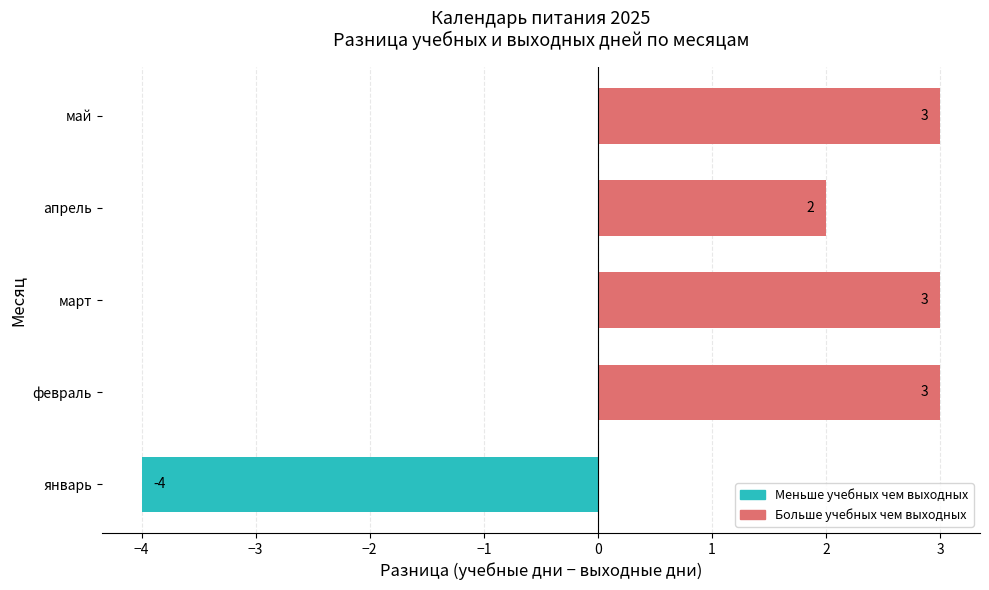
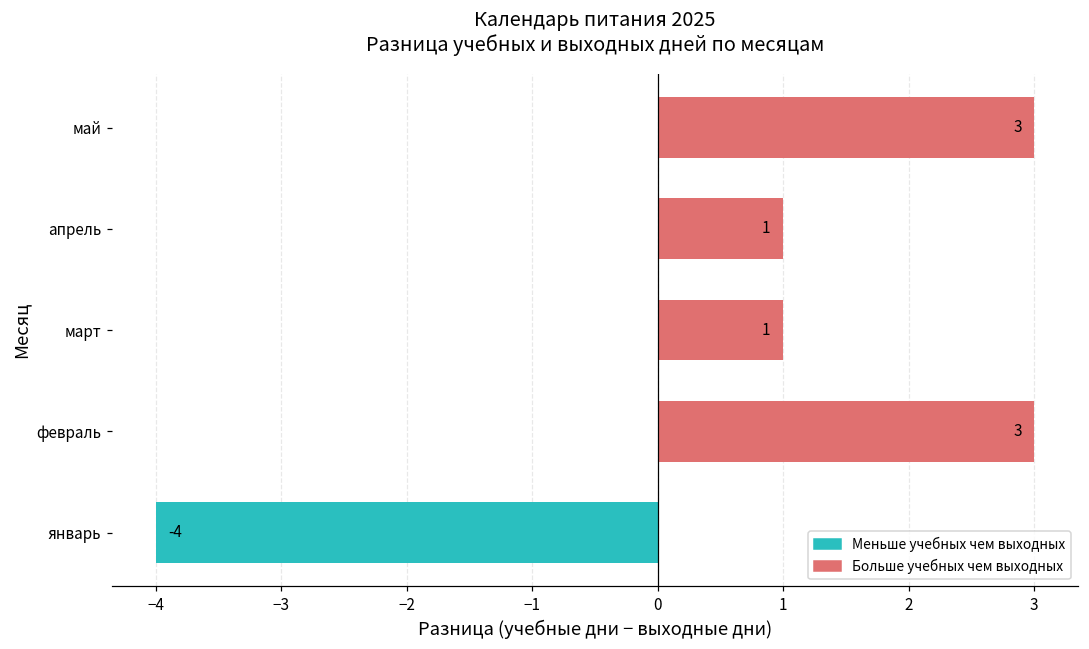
  {
    "май": 3,
-   "апрель": 2,
-   "март": 3,
+   "апрель": 1,
+   "март": 1,
    "февраль": 3,
    "январь": -4
  }
